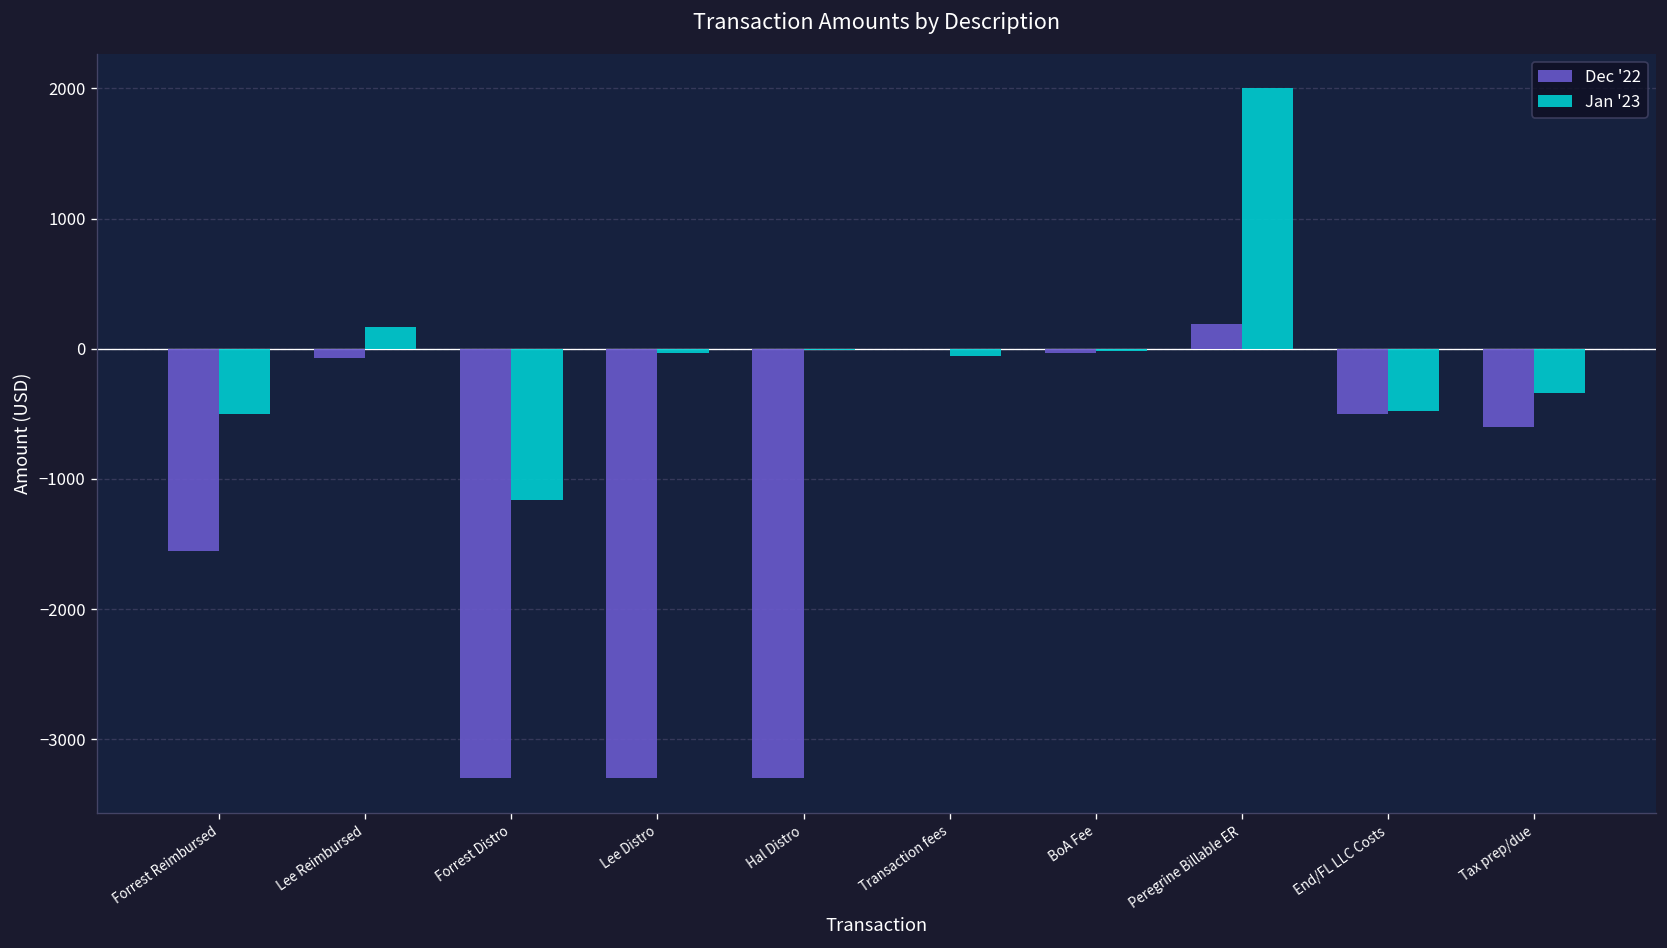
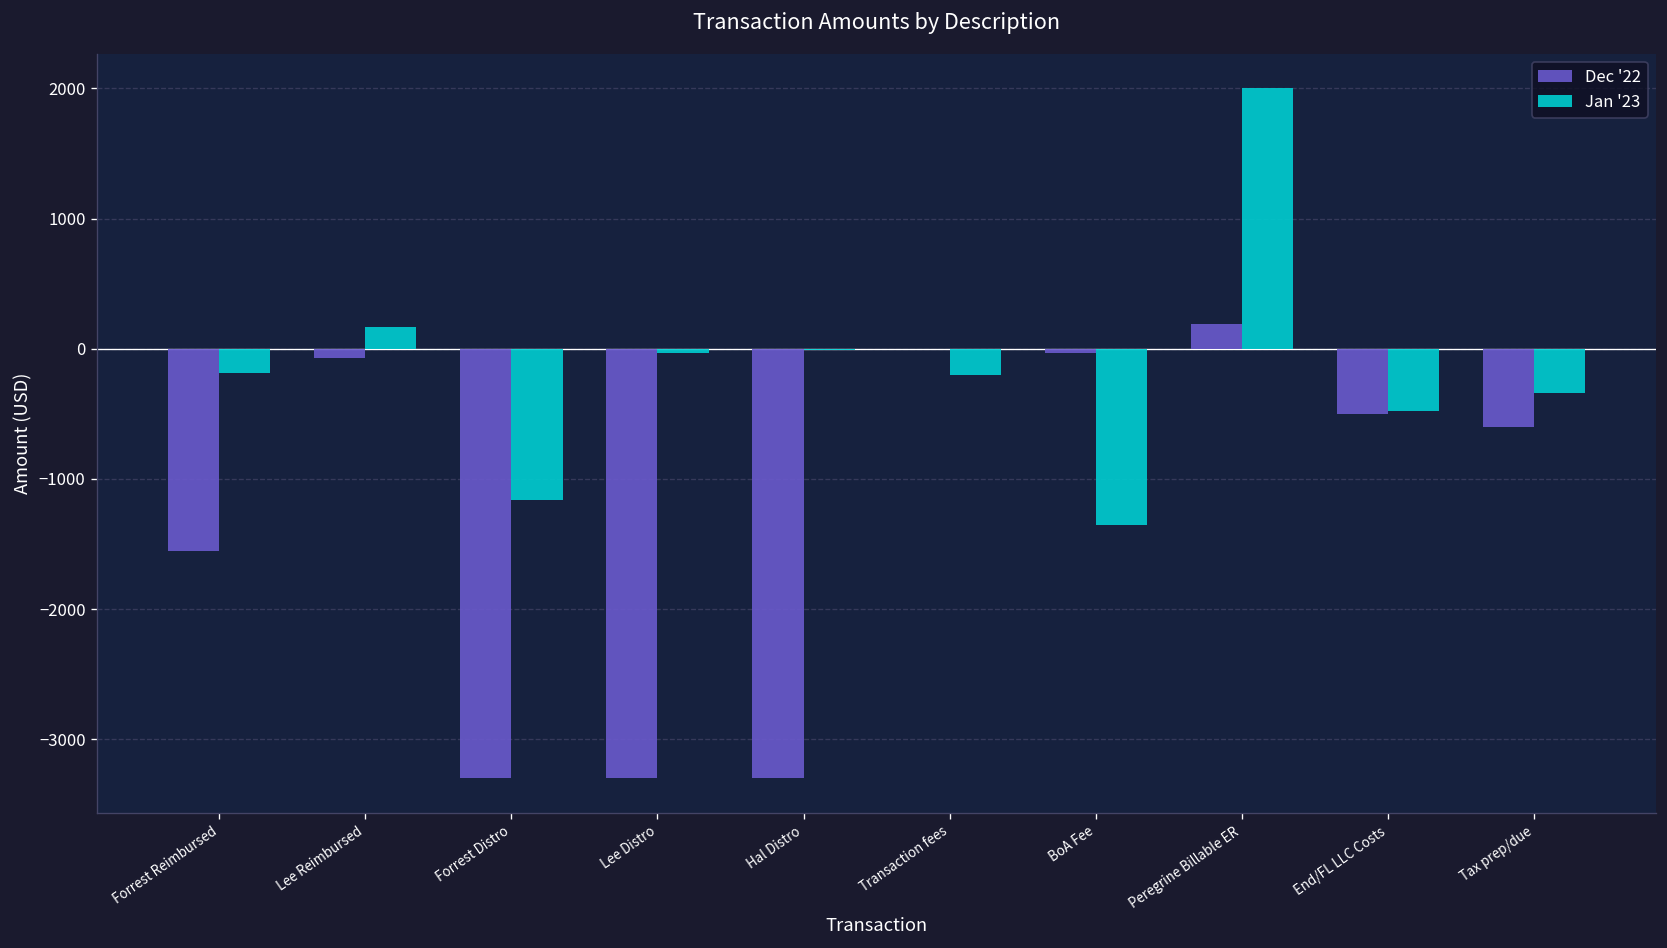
  {
    "Dec '22": {
      "Forrest Reimbursed": -1550,
      "Lee Reimbursed": -70,
      "Forrest Distro": -3300,
      "Lee Distro": -3300,
      "Hal Distro": -3300,
      "BoA Fee": -30,
      "Peregrine Billable ER": 190,
      "End/FL LLC Costs": -500,
      "Tax prep/due": -600
    },
    "Jan '23": {
-     "Forrest Reimbursed": -500,
+     "Forrest Reimbursed": -190,
      "Lee Reimbursed": 170,
      "Forrest Distro": -1160,
      "Lee Distro": -30,
-     "Transaction fees": -60,
-     "BoA Fee": -20,
+     "Transaction fees": -200,
+     "BoA Fee": -1360,
      "Peregrine Billable ER": 2000,
      "End/FL LLC Costs": -480,
      "Tax prep/due": -340
    }
  }
